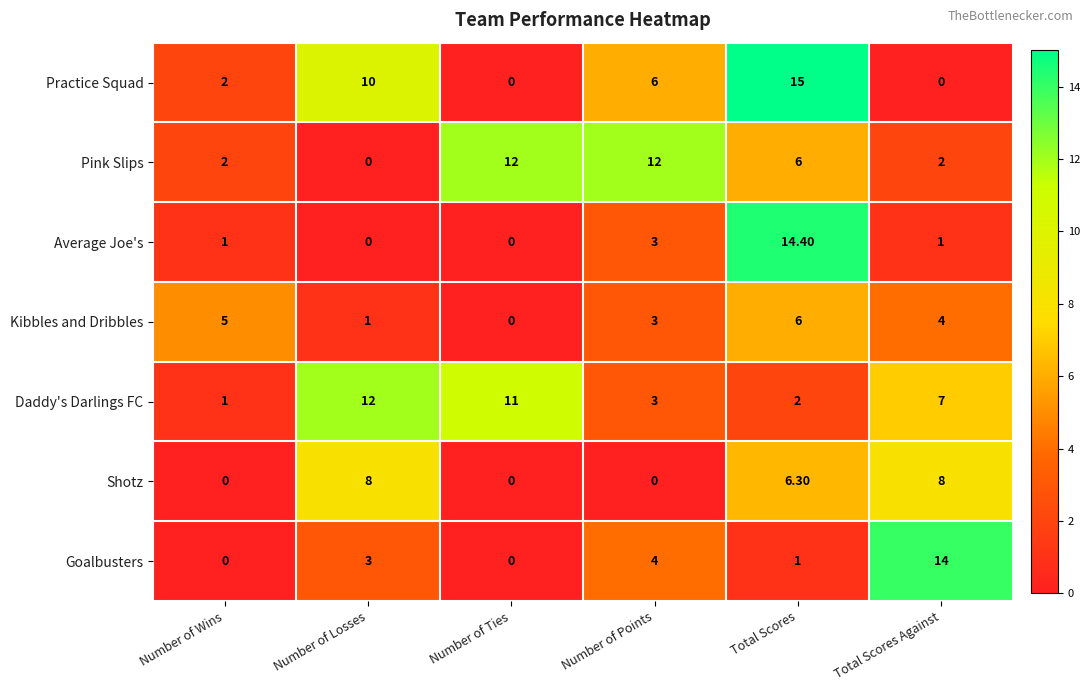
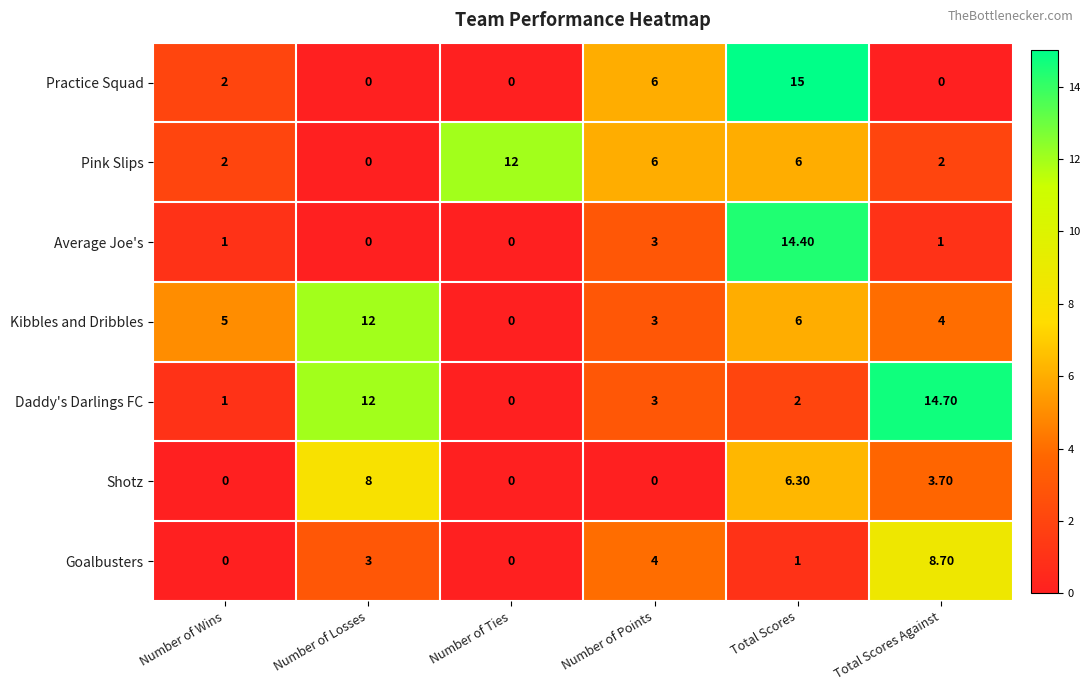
  {
    "Practice Squad": {
      "Number of Wins": 2,
-     "Number of Losses": 10,
+     "Number of Losses": 0,
      "Number of Ties": 0,
      "Number of Points": 6,
      "Total Scores": 15,
      "Total Scores Against": 0
    },
    "Pink Slips": {
      "Number of Wins": 2,
      "Number of Losses": 0,
      "Number of Ties": 12,
-     "Number of Points": 12,
+     "Number of Points": 6,
      "Total Scores": 6,
      "Total Scores Against": 2
    },
    "Average Joe's": {
      "Number of Wins": 1,
      "Number of Losses": 0,
      "Number of Ties": 0,
      "Number of Points": 3,
      "Total Scores": 14.40,
      "Total Scores Against": 1
    },
    "Kibbles and Dribbles": {
      "Number of Wins": 5,
-     "Number of Losses": 1,
+     "Number of Losses": 12,
      "Number of Ties": 0,
      "Number of Points": 3,
      "Total Scores": 6,
      "Total Scores Against": 4
    },
    "Daddy's Darlings FC": {
      "Number of Wins": 1,
      "Number of Losses": 12,
-     "Number of Ties": 11,
+     "Number of Ties": 0,
      "Number of Points": 3,
      "Total Scores": 2,
-     "Total Scores Against": 7
+     "Total Scores Against": 14.70
    },
    "Shotz": {
      "Number of Wins": 0,
      "Number of Losses": 8,
      "Number of Ties": 0,
      "Number of Points": 0,
      "Total Scores": 6.30,
-     "Total Scores Against": 8
+     "Total Scores Against": 3.70
    },
    "Goalbusters": {
      "Number of Wins": 0,
      "Number of Losses": 3,
      "Number of Ties": 0,
      "Number of Points": 4,
      "Total Scores": 1,
-     "Total Scores Against": 14
+     "Total Scores Against": 8.70
    }
  }
